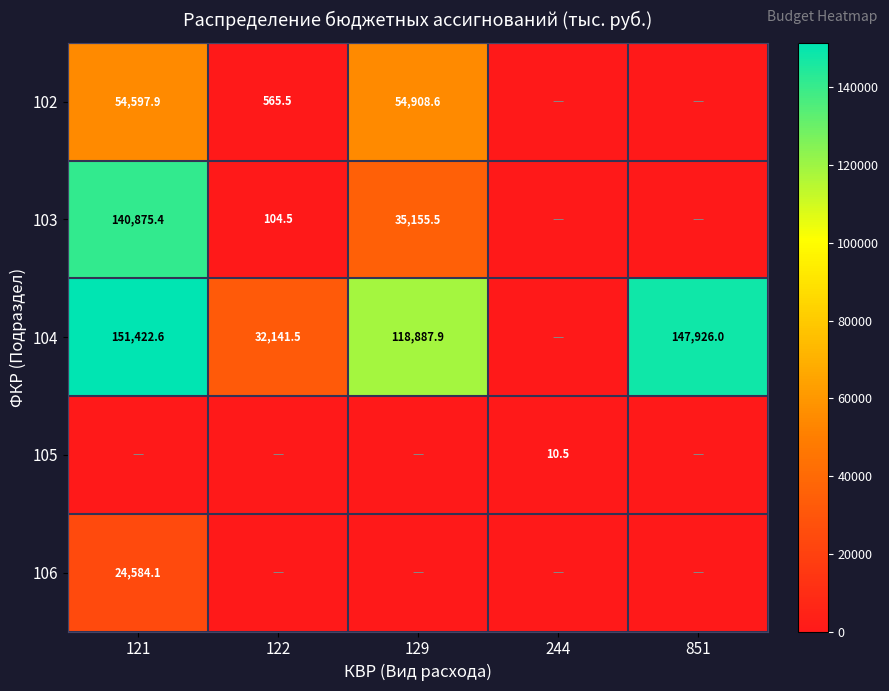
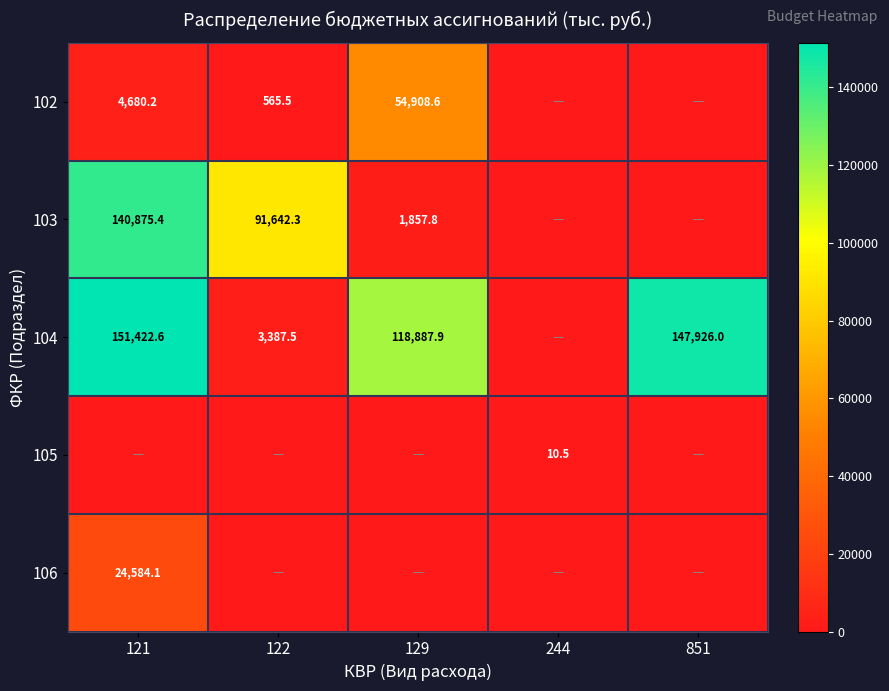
  {
    "102": {
-     "121": "54,597.9",
+     "121": "4,680.2",
      "122": "565.5",
      "129": "54,908.6"
    },
    "103": {
      "121": "140,875.4",
-     "122": "104.5",
-     "129": "35,155.5"
+     "122": "91,642.3",
+     "129": "1,857.8"
    },
    "104": {
      "121": "151,422.6",
-     "122": "32,141.5",
+     "122": "3,387.5",
      "129": "118,887.9",
      "851": "147,926.0"
    },
    "105": {
      "244": "10.5"
    },
    "106": {
      "121": "24,584.1"
    }
  }
